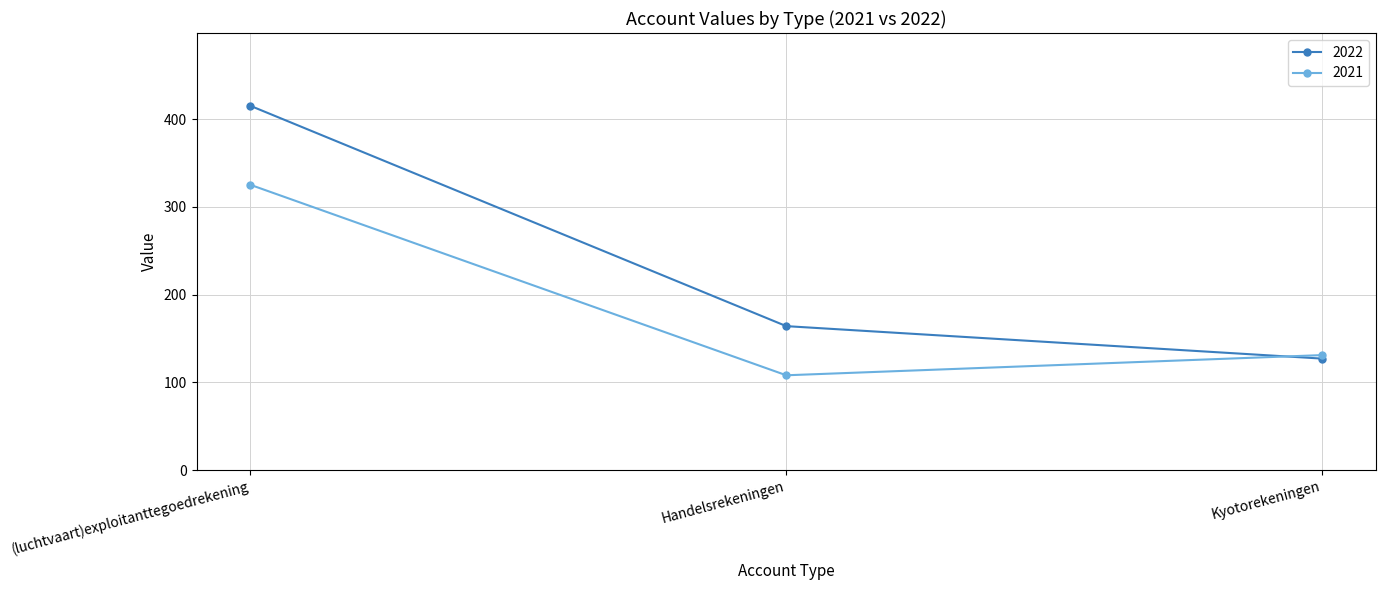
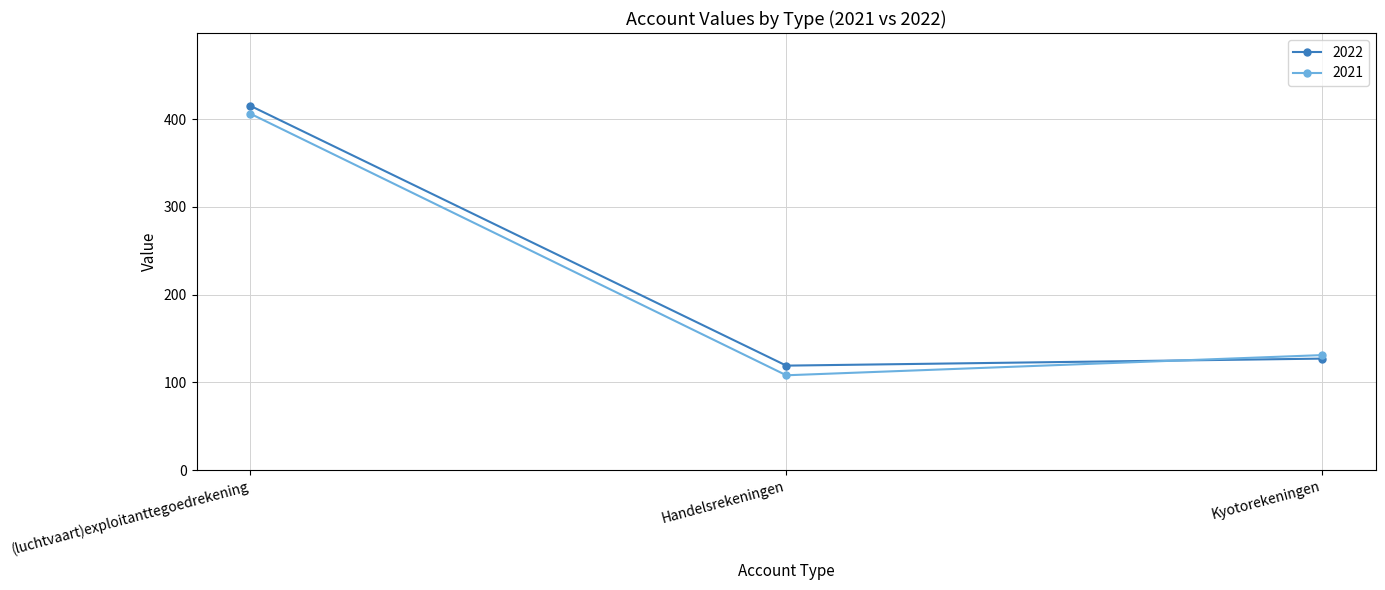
  {
    "2022": {
      "(luchtvaart)exploitanttegoedrekening": 420,
-     "Handelsrekeningen": 160,
+     "Handelsrekeningen": 120,
      "Kyotorekeningen": 130
    },
    "2021": {
-     "(luchtvaart)exploitanttegoedrekening": 330,
+     "(luchtvaart)exploitanttegoedrekening": 410,
      "Handelsrekeningen": 110,
      "Kyotorekeningen": 130
    }
  }
